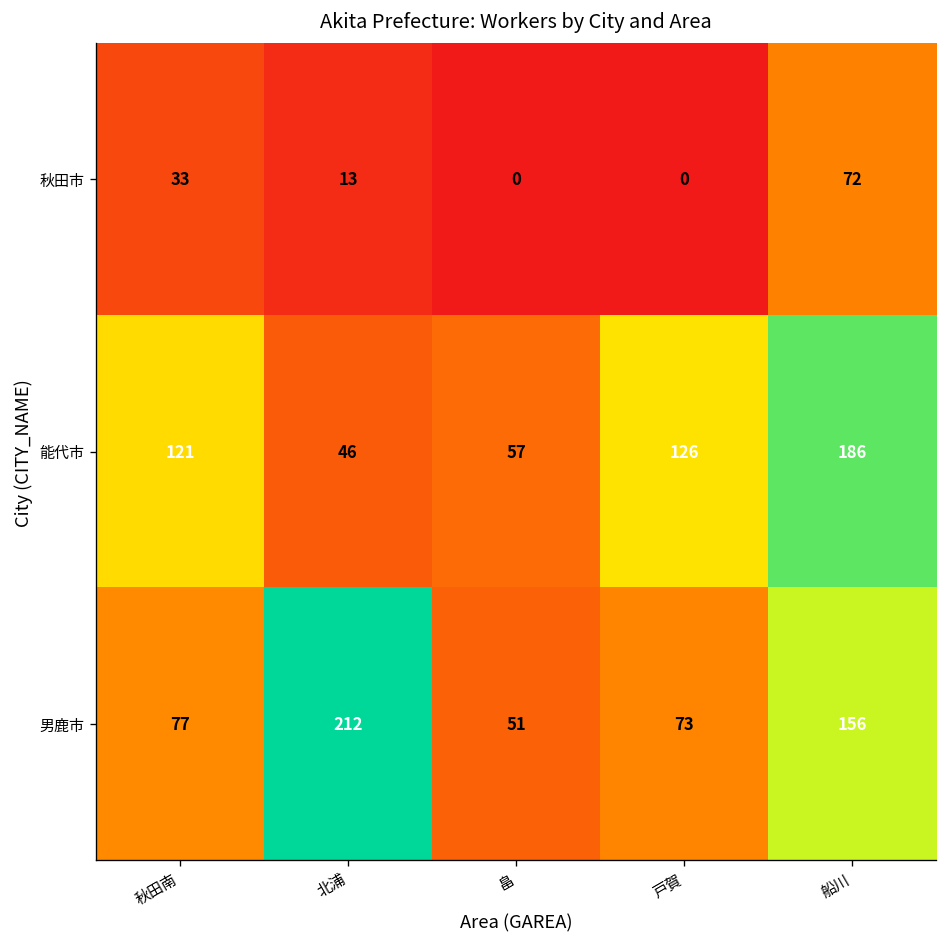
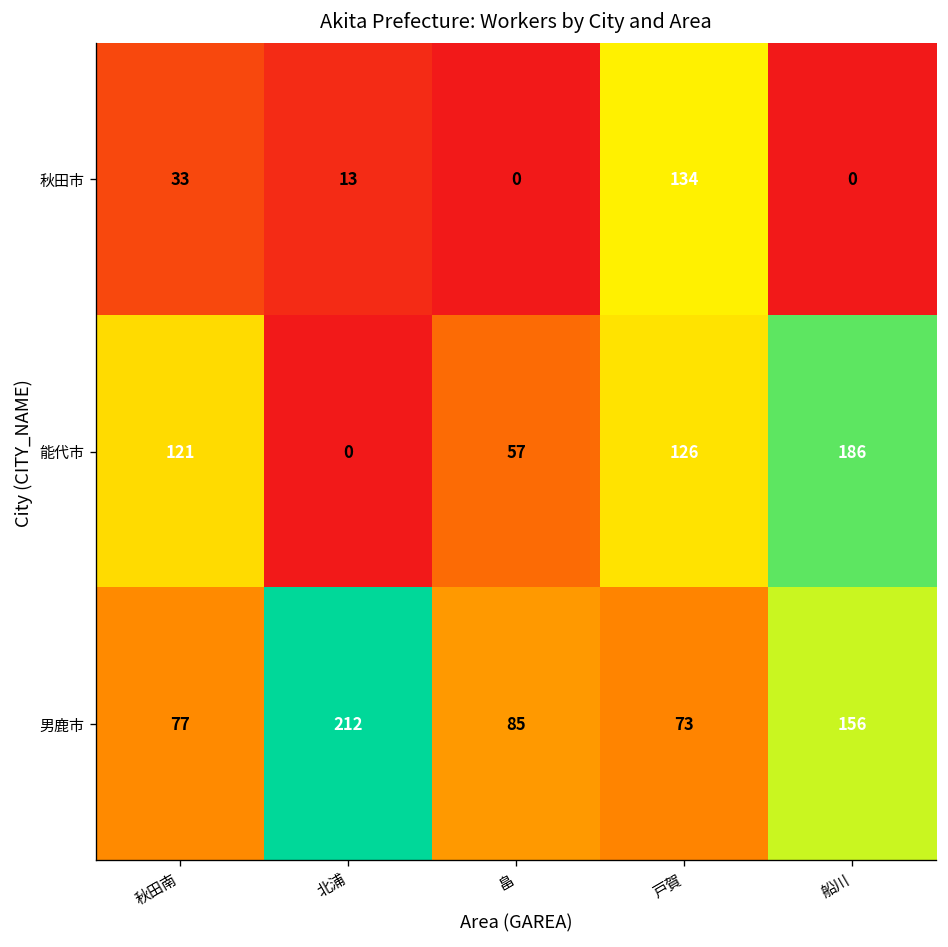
  {
    "秋田市": {
      "秋田南": 33,
      "北浦": 13,
      "畠": 0,
-     "戸賀": 0,
-     "船川": 72
+     "戸賀": 134,
+     "船川": 0
    },
    "能代市": {
      "秋田南": 121,
-     "北浦": 46,
+     "北浦": 0,
      "畠": 57,
      "戸賀": 126,
      "船川": 186
    },
    "男鹿市": {
      "秋田南": 77,
      "北浦": 212,
-     "畠": 51,
+     "畠": 85,
      "戸賀": 73,
      "船川": 156
    }
  }
